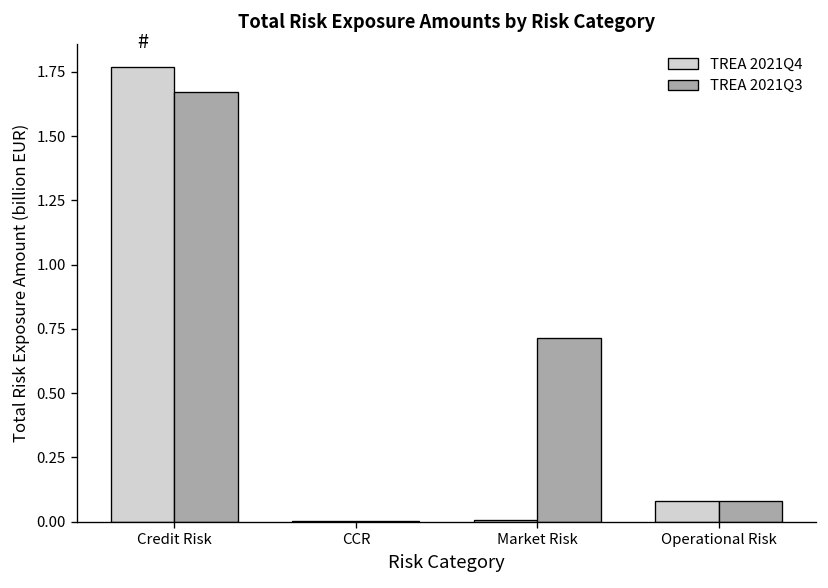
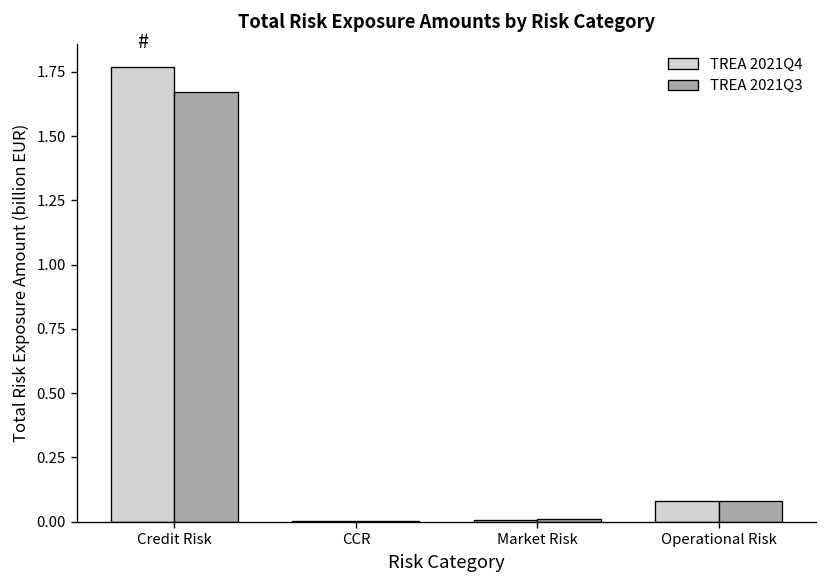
  {
    "TREA 2021Q4": {
      "Credit Risk": 1.77,
      "Operational Risk": 0.08
    },
    "TREA 2021Q3": {
      "Credit Risk": 1.67,
-     "Market Risk": 0.71,
+     "Market Risk": 0.01,
      "Operational Risk": 0.08
    }
  }
